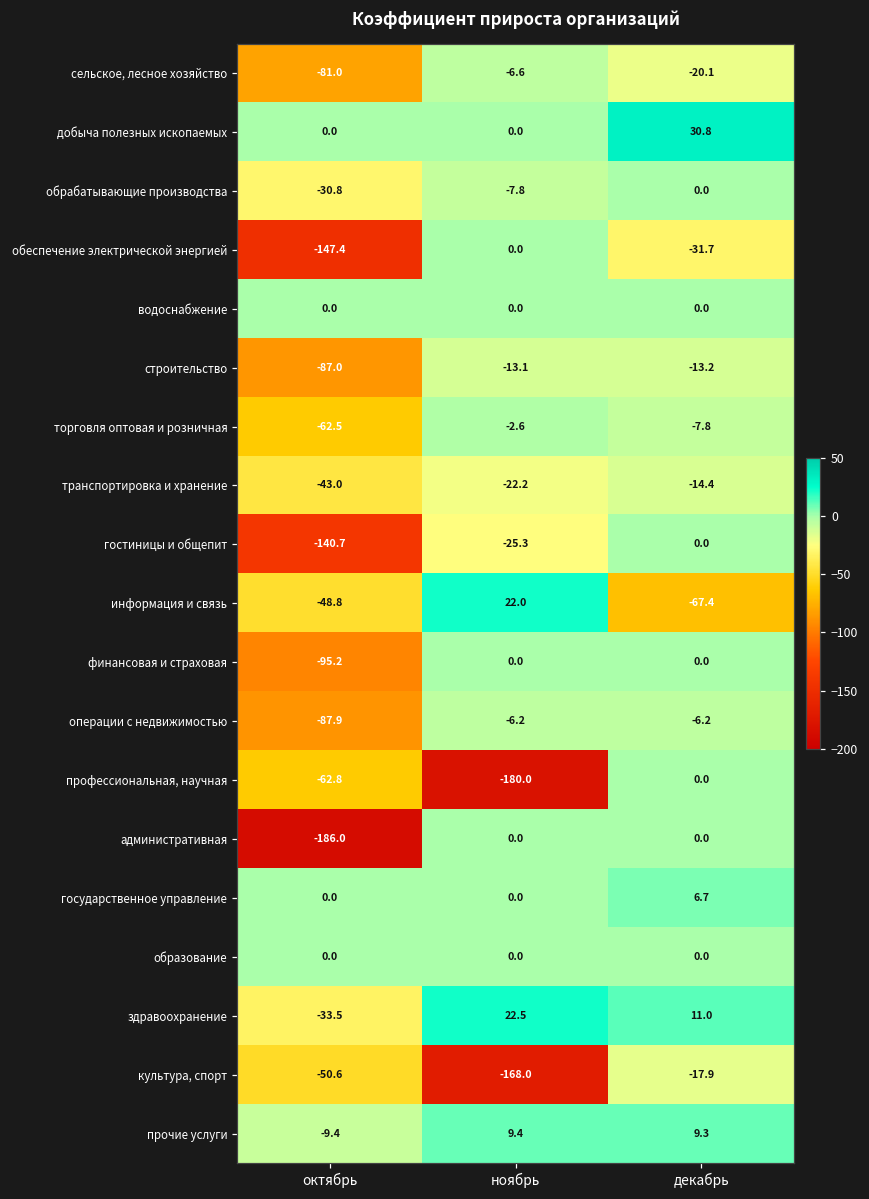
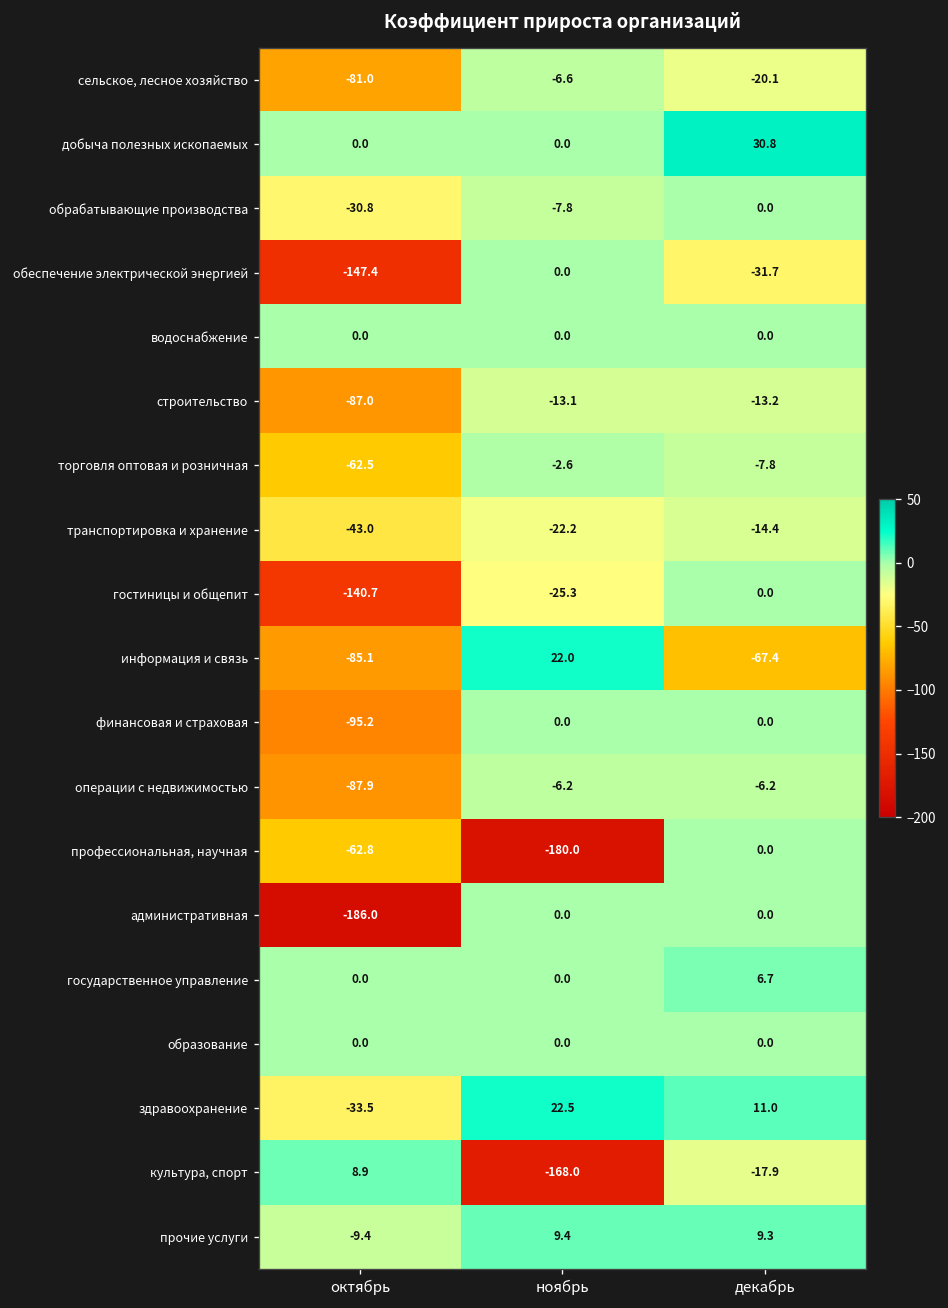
  {
    "сельское, лесное хозяйство": {
      "октябрь": -81.0,
      "ноябрь": -6.6,
      "декабрь": -20.1
    },
    "добыча полезных ископаемых": {
      "октябрь": 0.0,
      "ноябрь": 0.0,
      "декабрь": 30.8
    },
    "обрабатывающие производства": {
      "октябрь": -30.8,
      "ноябрь": -7.8,
      "декабрь": 0.0
    },
    "обеспечение электрической энергией": {
      "октябрь": -147.4,
      "ноябрь": 0.0,
      "декабрь": -31.7
    },
    "водоснабжение": {
      "октябрь": 0.0,
      "ноябрь": 0.0,
      "декабрь": 0.0
    },
    "строительство": {
      "октябрь": -87.0,
      "ноябрь": -13.1,
      "декабрь": -13.2
    },
    "торговля оптовая и розничная": {
      "октябрь": -62.5,
      "ноябрь": -2.6,
      "декабрь": -7.8
    },
    "транспортировка и хранение": {
      "октябрь": -43.0,
      "ноябрь": -22.2,
      "декабрь": -14.4
    },
    "гостиницы и общепит": {
      "октябрь": -140.7,
      "ноябрь": -25.3,
      "декабрь": 0.0
    },
    "информация и связь": {
-     "октябрь": -48.8,
+     "октябрь": -85.1,
      "ноябрь": 22.0,
      "декабрь": -67.4
    },
    "финансовая и страховая": {
      "октябрь": -95.2,
      "ноябрь": 0.0,
      "декабрь": 0.0
    },
    "операции с недвижимостью": {
      "октябрь": -87.9,
      "ноябрь": -6.2,
      "декабрь": -6.2
    },
    "профессиональная, научная": {
      "октябрь": -62.8,
      "ноябрь": -180.0,
      "декабрь": 0.0
    },
    "административная": {
      "октябрь": -186.0,
      "ноябрь": 0.0,
      "декабрь": 0.0
    },
    "государственное управление": {
      "октябрь": 0.0,
      "ноябрь": 0.0,
      "декабрь": 6.7
    },
    "образование": {
      "октябрь": 0.0,
      "ноябрь": 0.0,
      "декабрь": 0.0
    },
    "здравоохранение": {
      "октябрь": -33.5,
      "ноябрь": 22.5,
      "декабрь": 11.0
    },
    "культура, спорт": {
-     "октябрь": -50.6,
+     "октябрь": 8.9,
      "ноябрь": -168.0,
      "декабрь": -17.9
    },
    "прочие услуги": {
      "октябрь": -9.4,
      "ноябрь": 9.4,
      "декабрь": 9.3
    }
  }
